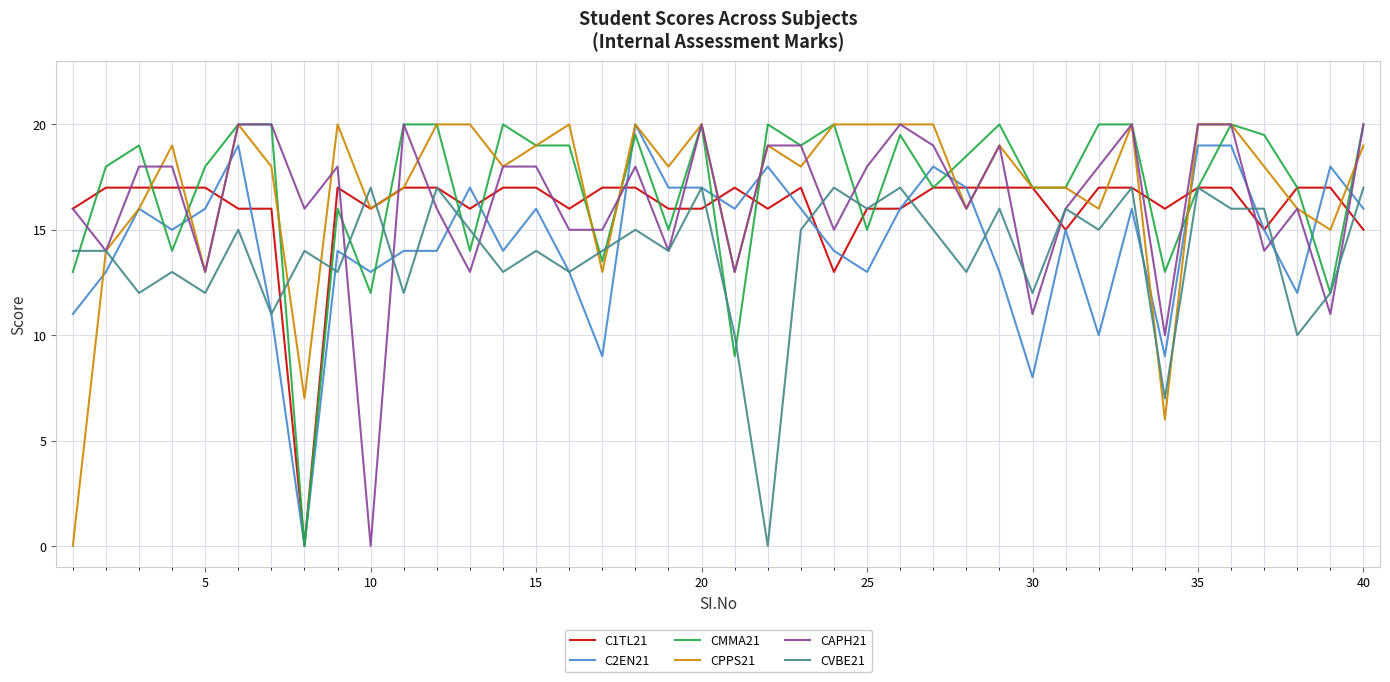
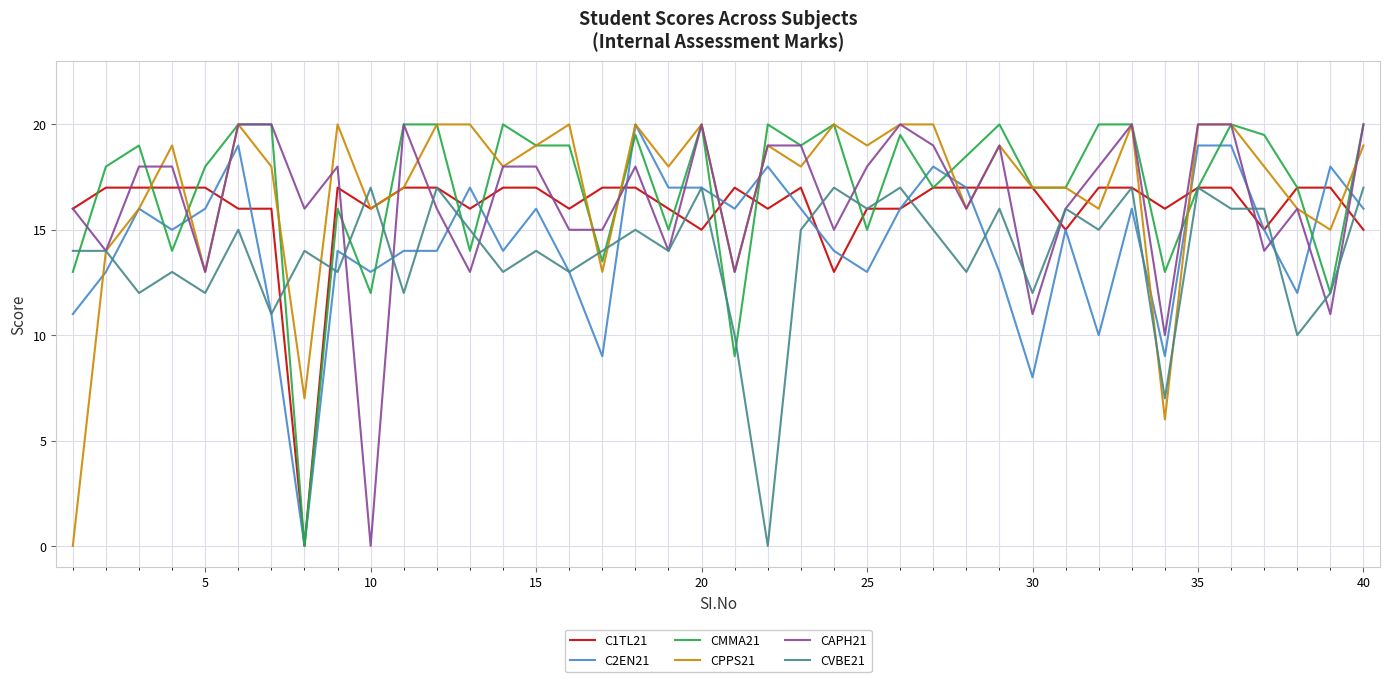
  {
    "C1TL21": {
      "5": 17,
      "15": 17,
-     "20": 16,
+     "20": 15,
      "40": 15
    },
    "C2EN21": {
      "5": 16,
      "10": 13,
      "15": 16,
      "25": 13,
      "30": 8,
      "35": 19,
      "40": 16
    },
    "CMMA21": {
      "5": 18,
      "10": 12,
      "25": 15
    },
    "CPPS21": {
-     "25": 20,
+     "25": 19,
      "40": 19
    },
    "CAPH21": {
      "10": 0,
      "15": 18,
      "25": 18,
      "30": 11
    },
    "CVBE21": {
      "5": 12,
      "10": 17,
      "15": 14,
      "30": 12,
      "40": 17
    }
  }
